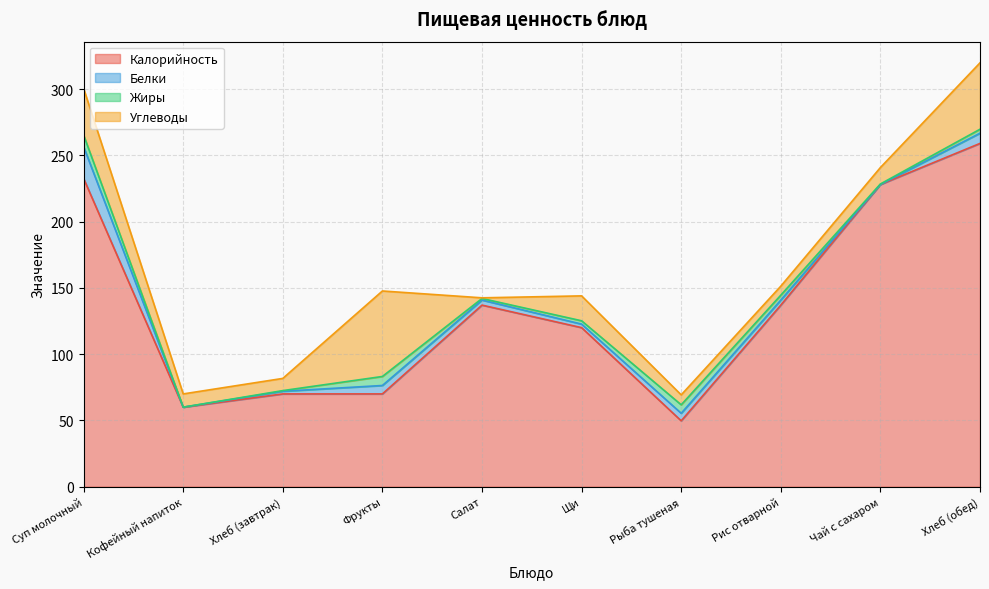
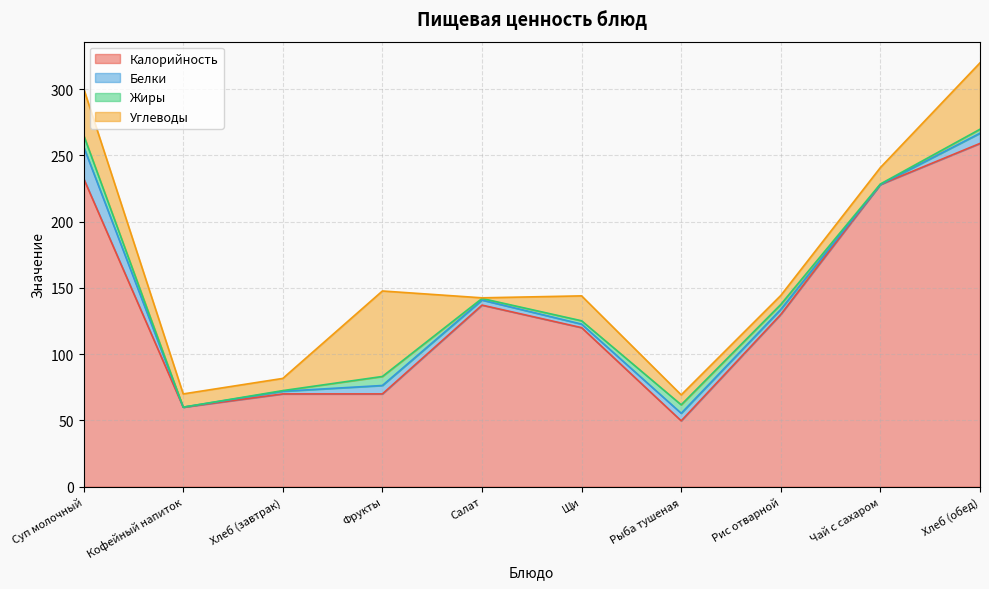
  {
    "Калорийность": {
      "Суп молочный": 233,
      "Хлеб (завтрак)": 70,
      "Фрукты": 70,
      "Салат": 137,
      "Щи": 120,
      "Рыба тушеная": 50,
-     "Рис отварной": 137,
+     "Рис отварной": 130,
      "Хлеб (обед)": 259
    },
    "Белки": {
      "Суп молочный": 24,
      "Фрукты": 6,
      "Щи": 3,
      "Рыба тушеная": 6,
      "Рис отварной": 4,
      "Хлеб (обед)": 8
    },
    "Жиры": {
      "Суп молочный": 9,
      "Фрукты": 7,
      "Щи": 3,
      "Рыба тушеная": 6,
      "Рис отварной": 4,
      "Хлеб (обед)": 3
    },
    "Углеводы": {
      "Суп молочный": 35,
      "Кофейный напиток": 10,
      "Хлеб (завтрак)": 9,
      "Фрукты": 65,
      "Щи": 19,
      "Рыба тушеная": 7,
      "Рис отварной": 7,
      "Чай с сахаром": 12,
      "Хлеб (обед)": 50
    }
  }
